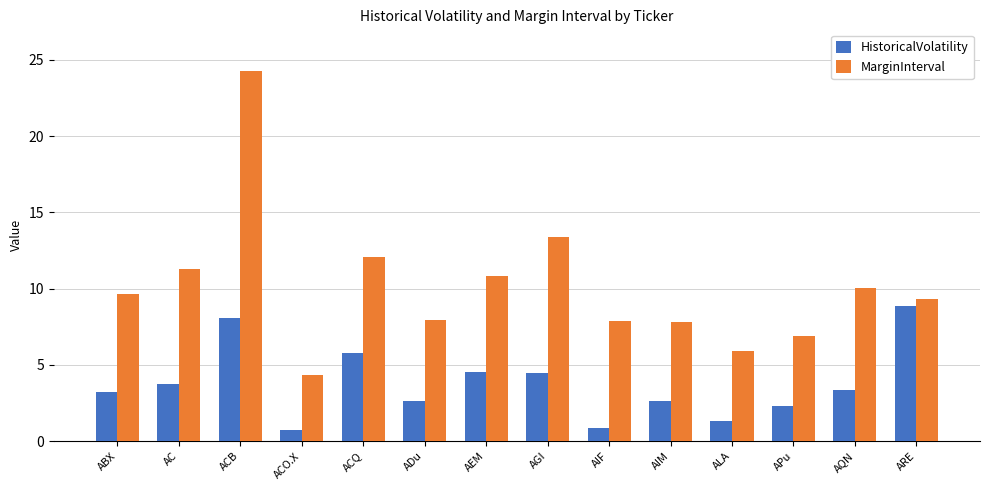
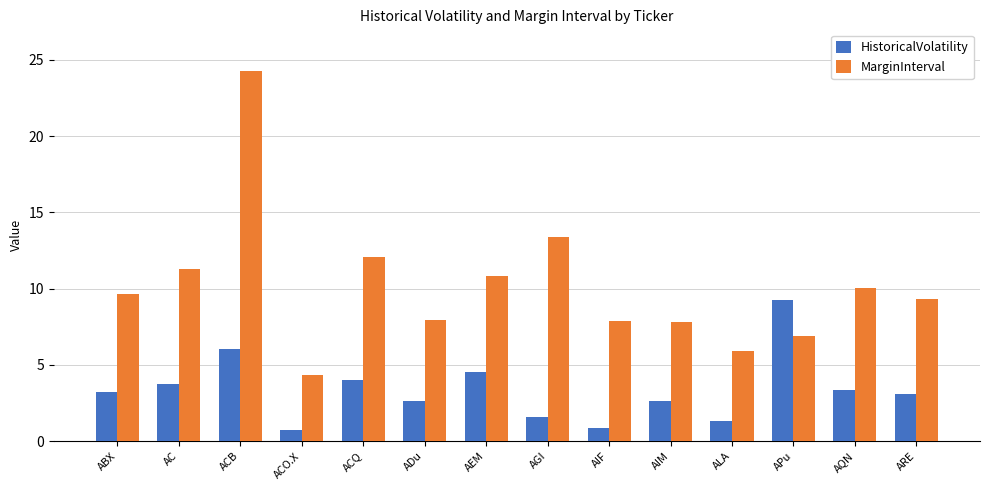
  {
    "HistoricalVolatility": {
      "ABX": 3.2,
      "AC": 3.8,
-     "ACB": 8.1,
+     "ACB": 6.0,
      "ACO.X": 0.7,
-     "ACQ": 5.7,
+     "ACQ": 4.0,
      "ADu": 2.7,
      "AEM": 4.5,
-     "AGI": 4.5,
+     "AGI": 1.6,
      "AIF": 0.9,
      "AIM": 2.6,
      "ALA": 1.3,
-     "APu": 2.3,
+     "APu": 9.2,
      "AQN": 3.4,
-     "ARE": 8.8
+     "ARE": 3.1
    },
    "MarginInterval": {
      "ABX": 9.7,
      "AC": 11.3,
      "ACB": 24.3,
      "ACO.X": 4.3,
      "ACQ": 12.1,
      "ADu": 8.0,
      "AEM": 10.8,
      "AGI": 13.4,
      "AIF": 7.9,
      "AIM": 7.8,
      "ALA": 5.9,
      "APu": 6.9,
      "AQN": 10.1,
      "ARE": 9.3
    }
  }
